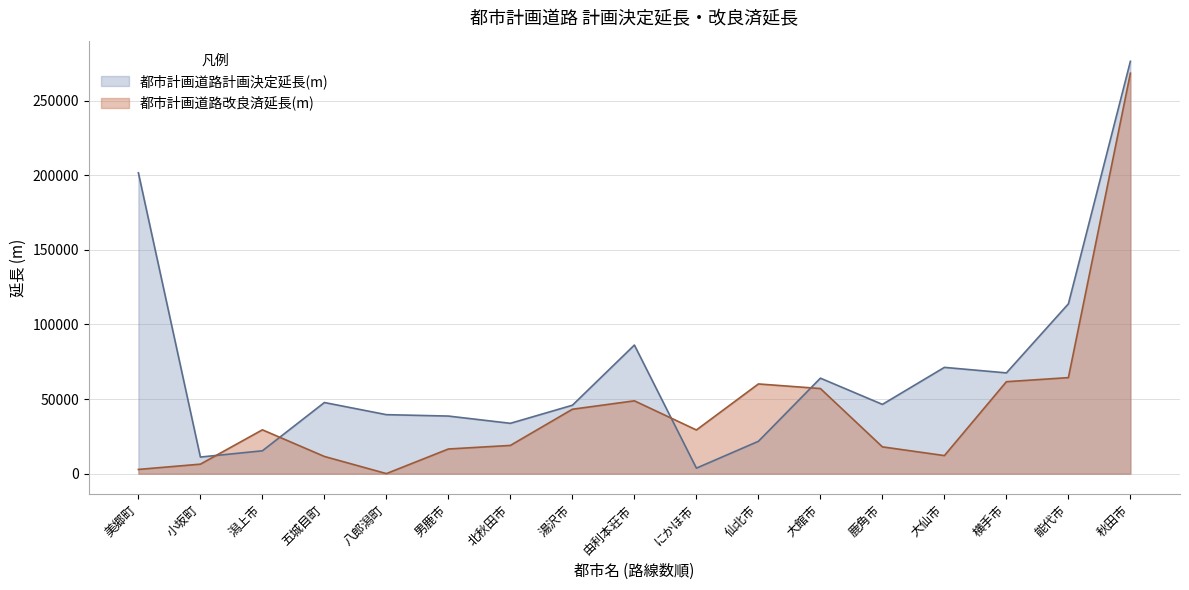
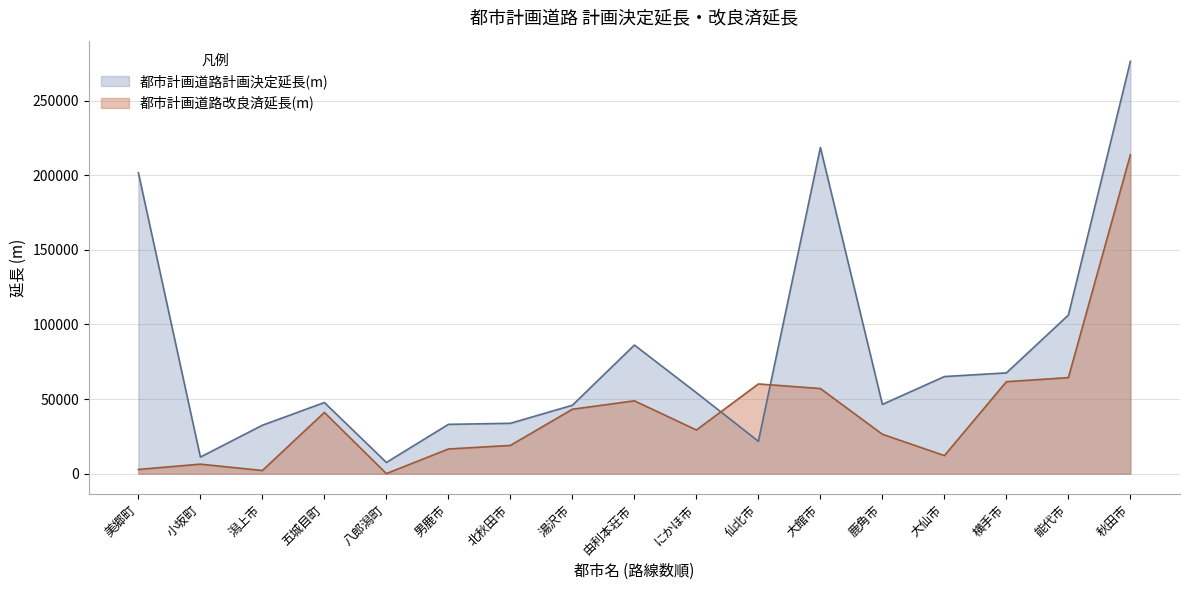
  {
    "都市計画道路計画決定延長(m)": {
      "美郷町": 202000,
      "小坂町": 11000,
-     "潟上市": 15000,
+     "潟上市": 32000,
      "五城目町": 48000,
-     "八郎潟町": 40000,
-     "男鹿市": 39000,
+     "八郎潟町": 8000,
+     "男鹿市": 33000,
      "北秋田市": 34000,
      "湯沢市": 46000,
      "由利本荘市": 86000,
-     "にかほ市": 4000,
+     "にかほ市": 54000,
      "仙北市": 22000,
-     "大館市": 64000,
+     "大館市": 219000,
      "鹿角市": 46000,
-     "大仙市": 71000,
+     "大仙市": 65000,
      "横手市": 68000,
-     "能代市": 114000,
+     "能代市": 106000,
      "秋田市": 276000
    },
    "都市計画道路改良済延長(m)": {
      "美郷町": 3000,
      "小坂町": 6000,
-     "潟上市": 29000,
-     "五城目町": 12000,
+     "潟上市": 2000,
+     "五城目町": 41000,
      "八郎潟町": 0,
      "男鹿市": 17000,
      "北秋田市": 19000,
      "湯沢市": 43000,
      "由利本荘市": 49000,
      "にかほ市": 29000,
      "仙北市": 60000,
      "大館市": 57000,
-     "鹿角市": 18000,
+     "鹿角市": 26000,
      "大仙市": 12000,
      "横手市": 62000,
      "能代市": 64000,
-     "秋田市": 268000
+     "秋田市": 214000
    }
  }
